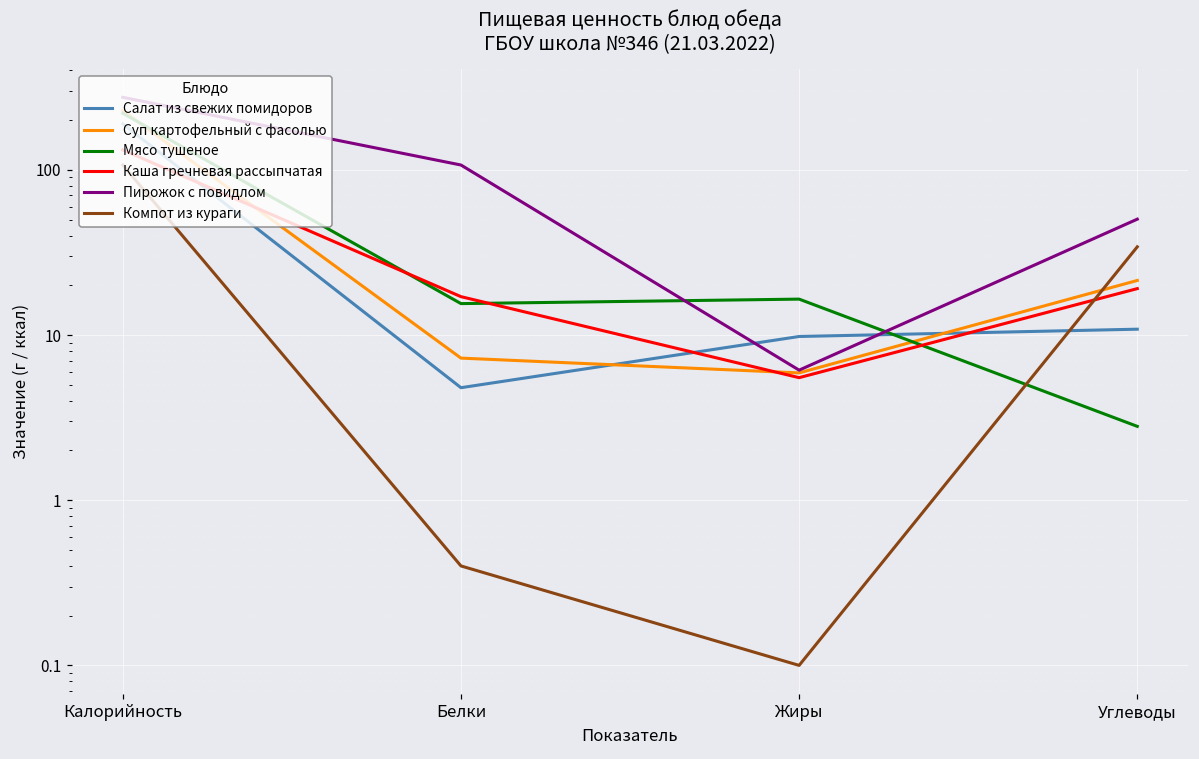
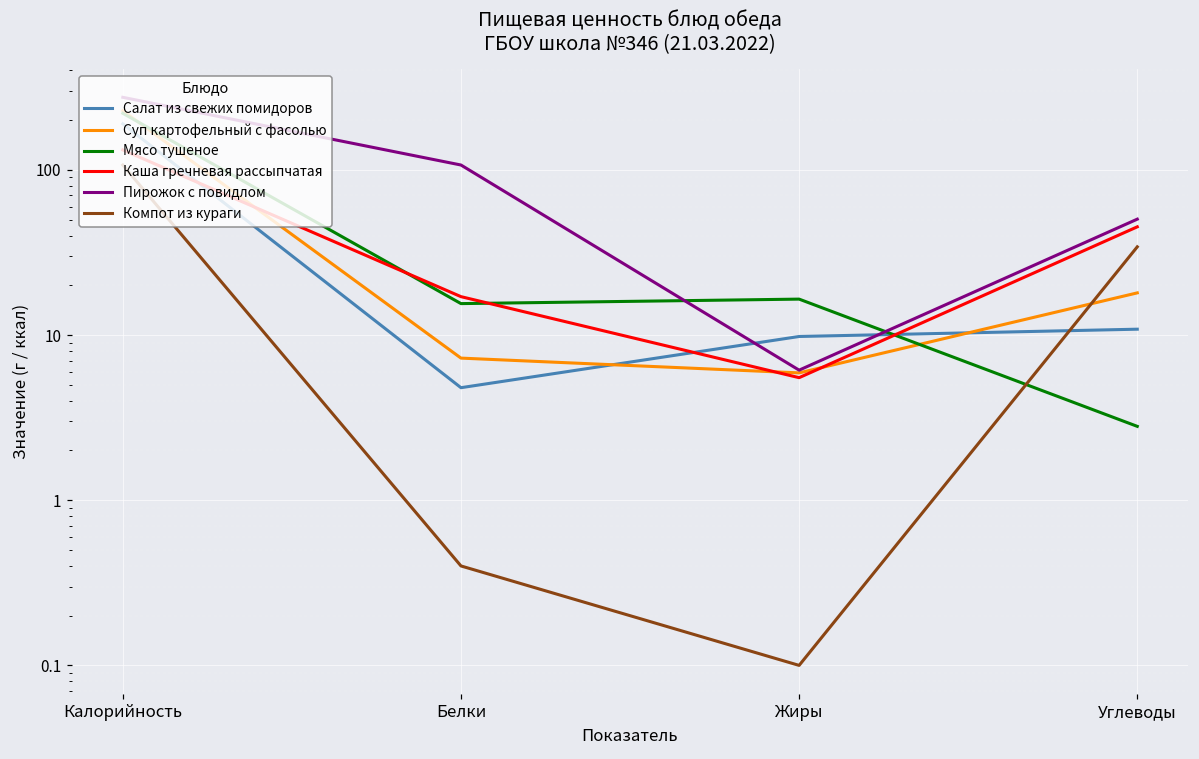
  {
    "Салат из свежих помидоров": {
      "Белки": 4.8,
      "Жиры": 10,
      "Углеводы": 11
    },
    "Суп картофельный с фасолью": {
      "Белки": 7,
-     "Углеводы": 21
+     "Углеводы": 18
    },
    "Мясо тушеное": {
      "Белки": 16,
      "Жиры": 17,
      "Углеводы": 2.8
    },
    "Каша гречневая рассыпчатая": {
      "Белки": 17,
      "Жиры": 5.5,
-     "Углеводы": 19
+     "Углеводы": 45
    },
    "Пирожок с повидлом": {
      "Белки": 110,
      "Углеводы": 50
    },
    "Компот из кураги": {
      "Белки": 0.40,
      "Жиры": 0.10,
      "Углеводы": 34
    }
  }
